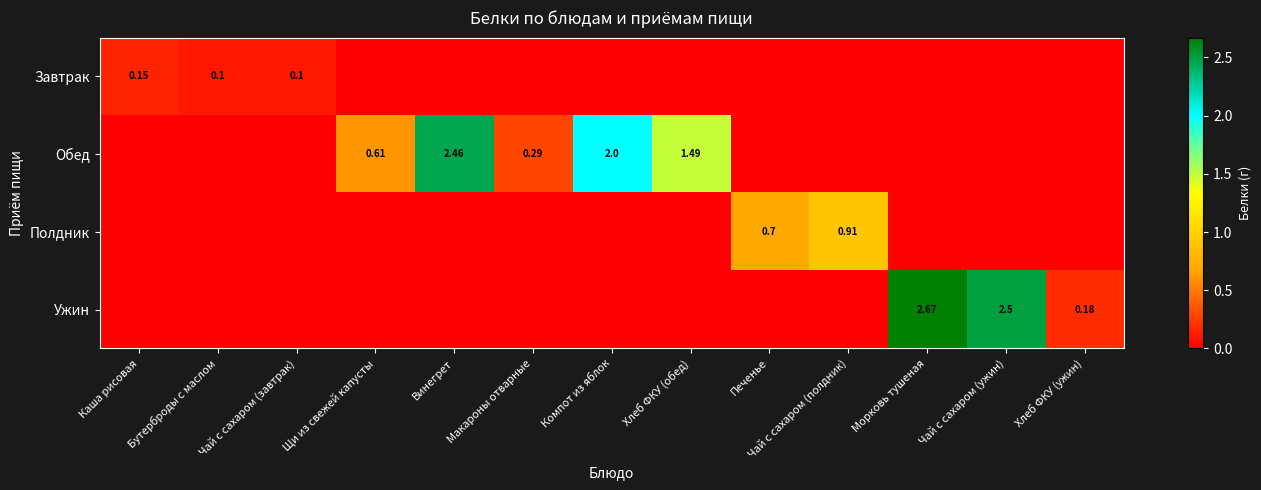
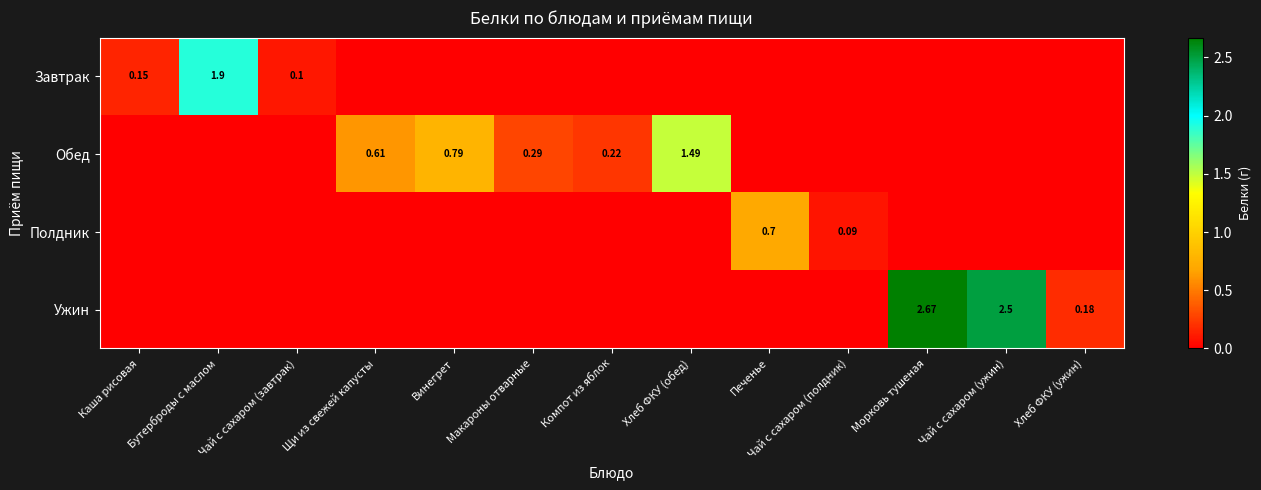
  {
    "Завтрак": {
      "Каша рисовая": 0.15,
-     "Бутерброды с маслом": 0.1,
+     "Бутерброды с маслом": 1.9,
      "Чай с сахаром (завтрак)": 0.1
    },
    "Обед": {
      "Щи из свежей капусты": 0.61,
-     "Винегрет": 2.46,
+     "Винегрет": 0.79,
      "Макароны отварные": 0.29,
-     "Компот из яблок": 2.0,
+     "Компот из яблок": 0.22,
      "Хлеб ФКУ (обед)": 1.49
    },
    "Полдник": {
      "Печенье": 0.7,
-     "Чай с сахаром (полдник)": 0.91
+     "Чай с сахаром (полдник)": 0.09
    },
    "Ужин": {
      "Морковь тушеная": 2.67,
      "Чай с сахаром (ужин)": 2.5,
      "Хлеб ФКУ (ужин)": 0.18
    }
  }
